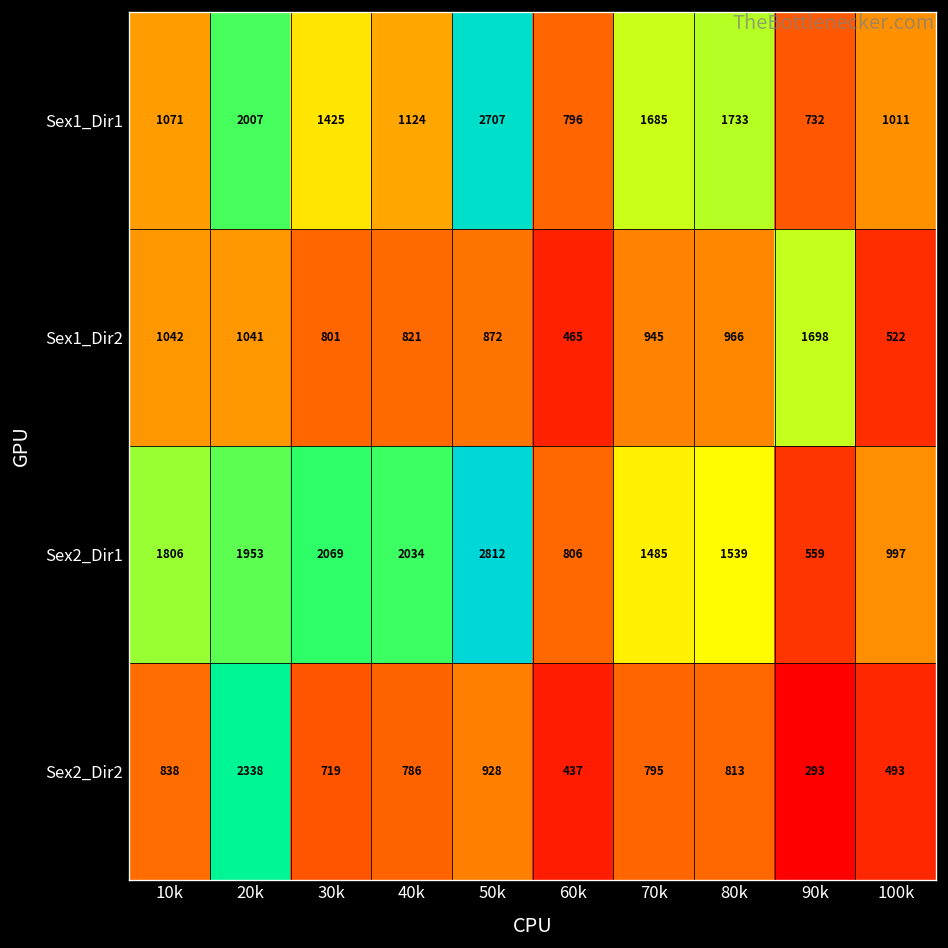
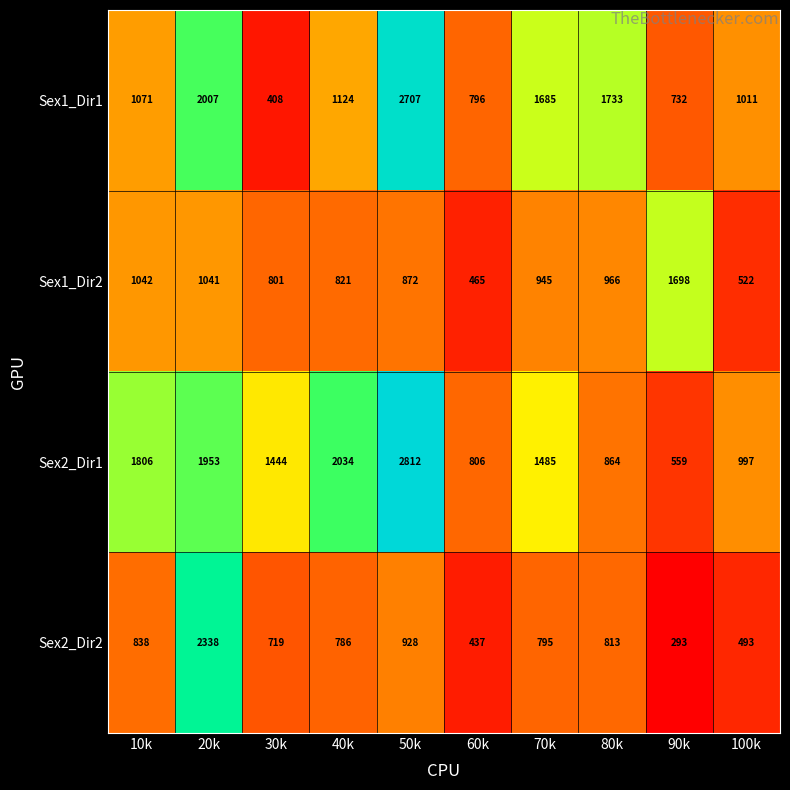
  {
    "Sex1_Dir1": {
      "10k": 1071,
      "20k": 2007,
-     "30k": 1425,
+     "30k": 408,
      "40k": 1124,
      "50k": 2707,
      "60k": 796,
      "70k": 1685,
      "80k": 1733,
      "90k": 732,
      "100k": 1011
    },
    "Sex1_Dir2": {
      "10k": 1042,
      "20k": 1041,
      "30k": 801,
      "40k": 821,
      "50k": 872,
      "60k": 465,
      "70k": 945,
      "80k": 966,
      "90k": 1698,
      "100k": 522
    },
    "Sex2_Dir1": {
      "10k": 1806,
      "20k": 1953,
-     "30k": 2069,
+     "30k": 1444,
      "40k": 2034,
      "50k": 2812,
      "60k": 806,
      "70k": 1485,
-     "80k": 1539,
+     "80k": 864,
      "90k": 559,
      "100k": 997
    },
    "Sex2_Dir2": {
      "10k": 838,
      "20k": 2338,
      "30k": 719,
      "40k": 786,
      "50k": 928,
      "60k": 437,
      "70k": 795,
      "80k": 813,
      "90k": 293,
      "100k": 493
    }
  }
